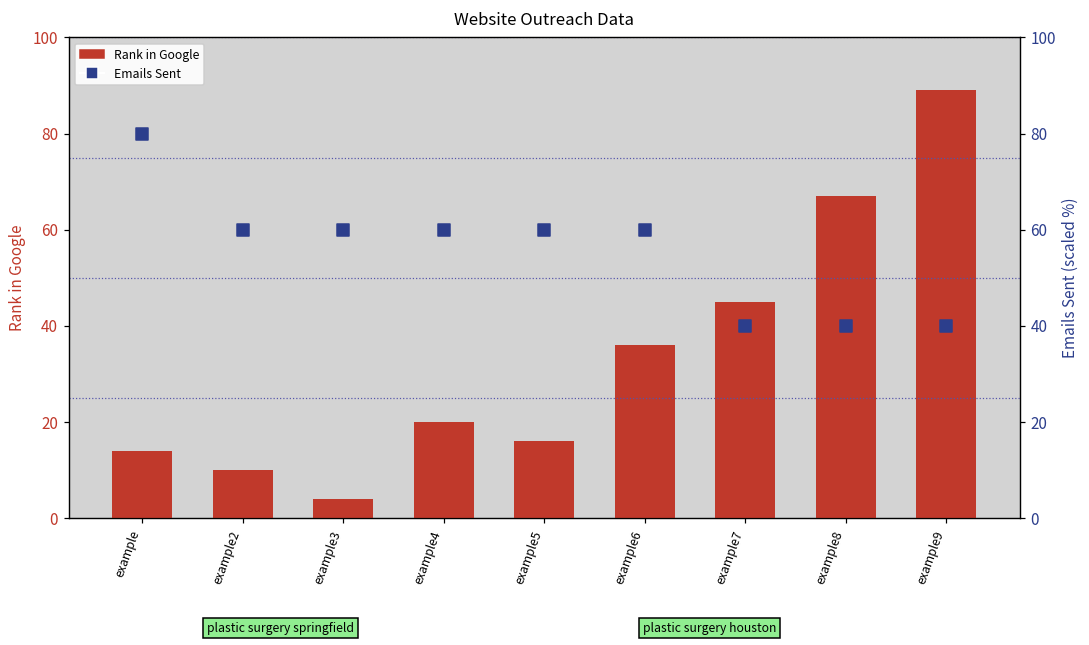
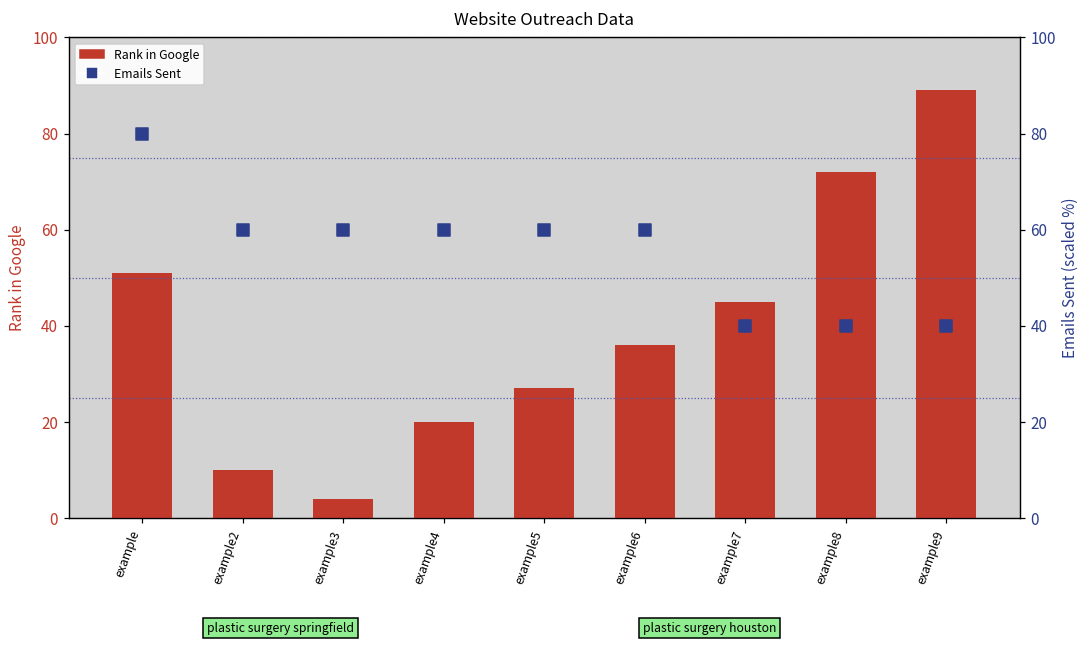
  {
    "Rank in Google": {
-     "example": 14,
+     "example": 51,
      "example2": 10,
      "example3": 4,
      "example4": 20,
-     "example5": 16,
+     "example5": 27,
      "example6": 36,
      "example7": 45,
-     "example8": 67,
+     "example8": 72,
      "example9": 89
    }
  }
